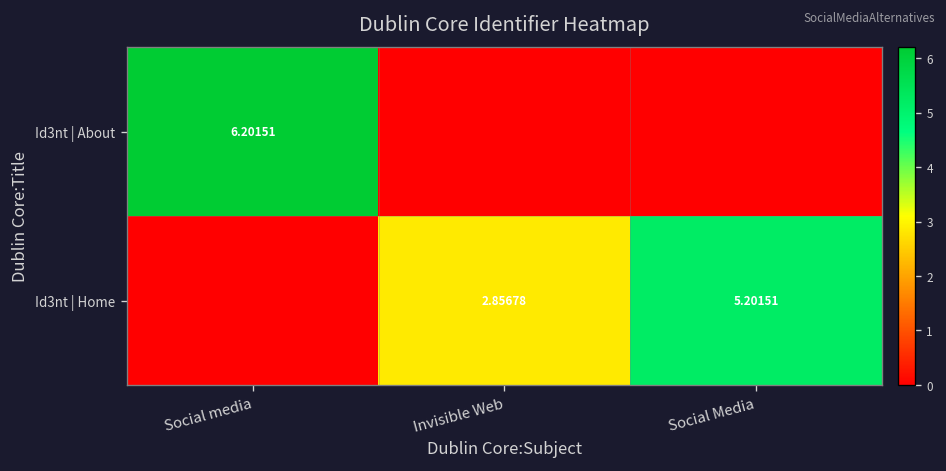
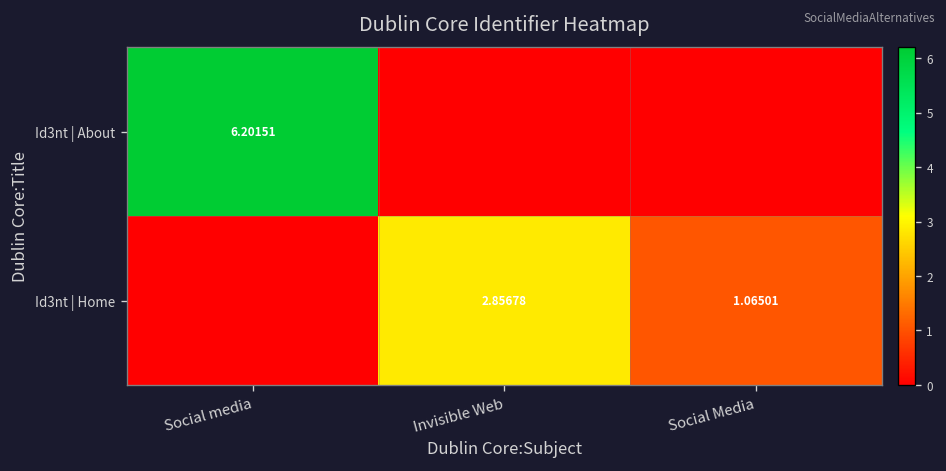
  {
    "Id3nt | About": {
      "Social media": 6.20151
    },
    "Id3nt | Home": {
      "Invisible Web": 2.85678,
-     "Social Media": 5.20151
+     "Social Media": 1.06501
    }
  }
